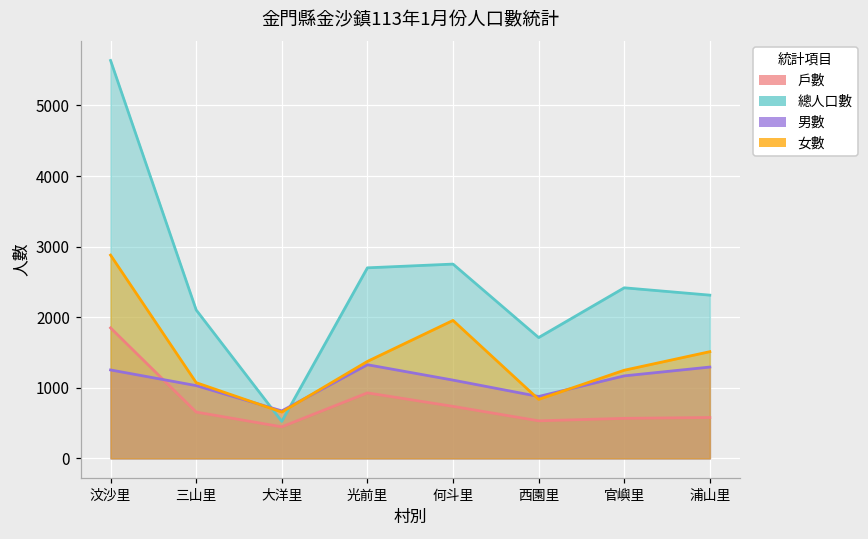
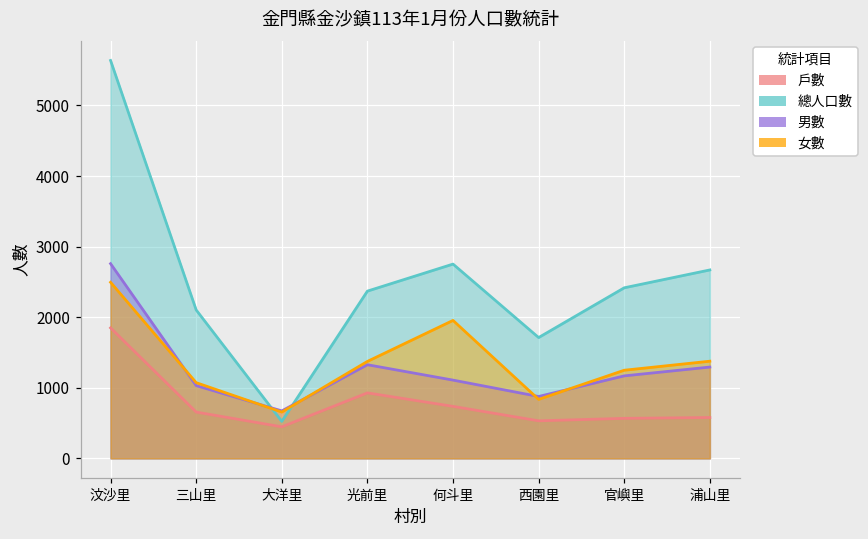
  {
    "戶數": {
      "汶沙里": 1800,
      "三山里": 700,
      "大洋里": 400,
      "光前里": 900,
      "何斗里": 700,
      "西園里": 500,
      "官嶼里": 600,
      "浦山里": 600
    },
    "總人口數": {
      "汶沙里": 5600,
      "三山里": 2100,
      "大洋里": 500,
-     "光前里": 2700,
+     "光前里": 2400,
      "何斗里": 2800,
      "西園里": 1700,
      "官嶼里": 2400,
-     "浦山里": 2300
+     "浦山里": 2700
    },
    "男數": {
-     "汶沙里": 1300,
+     "汶沙里": 2800,
      "三山里": 1000,
      "光前里": 1300,
      "何斗里": 1100,
      "西園里": 900,
      "官嶼里": 1200,
      "浦山里": 1300
    },
    "女數": {
-     "汶沙里": 2900,
+     "汶沙里": 2500,
      "三山里": 1100,
      "光前里": 1400,
      "何斗里": 2000,
      "西園里": 800,
      "官嶼里": 1200,
-     "浦山里": 1500
+     "浦山里": 1400
    }
  }
